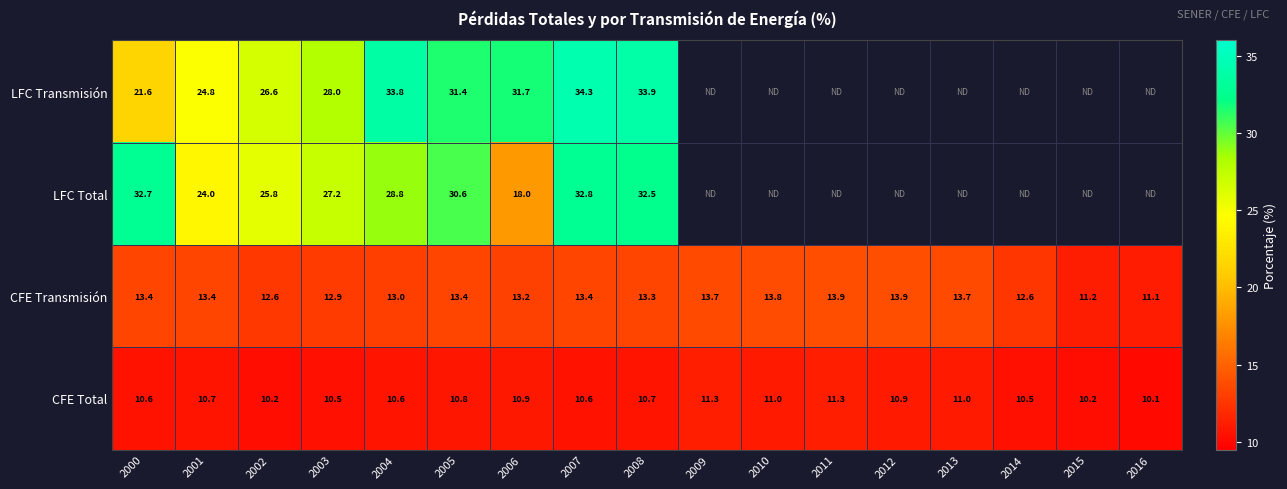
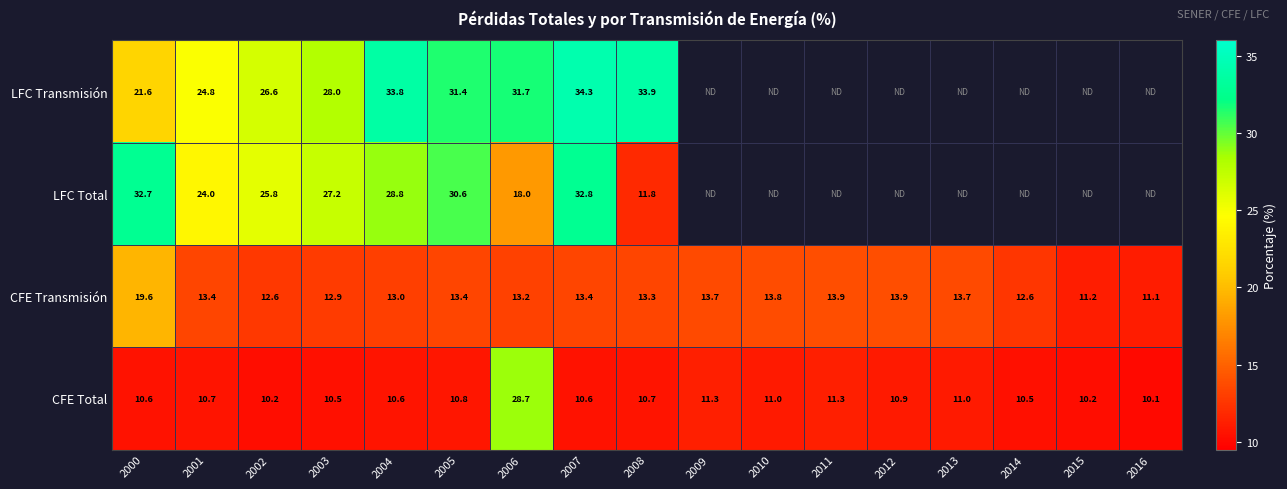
  {
    "LFC Transmisión": {
      "2000": 21.6,
      "2001": 24.8,
      "2002": 26.6,
      "2003": 28.0,
      "2004": 33.8,
      "2005": 31.4,
      "2006": 31.7,
      "2007": 34.3,
      "2008": 33.9
    },
    "LFC Total": {
      "2000": 32.7,
      "2001": 24.0,
      "2002": 25.8,
      "2003": 27.2,
      "2004": 28.8,
      "2005": 30.6,
      "2006": 18.0,
      "2007": 32.8,
-     "2008": 32.5
+     "2008": 11.8
    },
    "CFE Transmisión": {
-     "2000": 13.4,
+     "2000": 19.6,
      "2001": 13.4,
      "2002": 12.6,
      "2003": 12.9,
      "2004": 13.0,
      "2005": 13.4,
      "2006": 13.2,
      "2007": 13.4,
      "2008": 13.3,
      "2009": 13.7,
      "2010": 13.8,
      "2011": 13.9,
      "2012": 13.9,
      "2013": 13.7,
      "2014": 12.6,
      "2015": 11.2,
      "2016": 11.1
    },
    "CFE Total": {
      "2000": 10.6,
      "2001": 10.7,
      "2002": 10.2,
      "2003": 10.5,
      "2004": 10.6,
      "2005": 10.8,
-     "2006": 10.9,
+     "2006": 28.7,
      "2007": 10.6,
      "2008": 10.7,
      "2009": 11.3,
      "2010": 11.0,
      "2011": 11.3,
      "2012": 10.9,
      "2013": 11.0,
      "2014": 10.5,
      "2015": 10.2,
      "2016": 10.1
    }
  }
